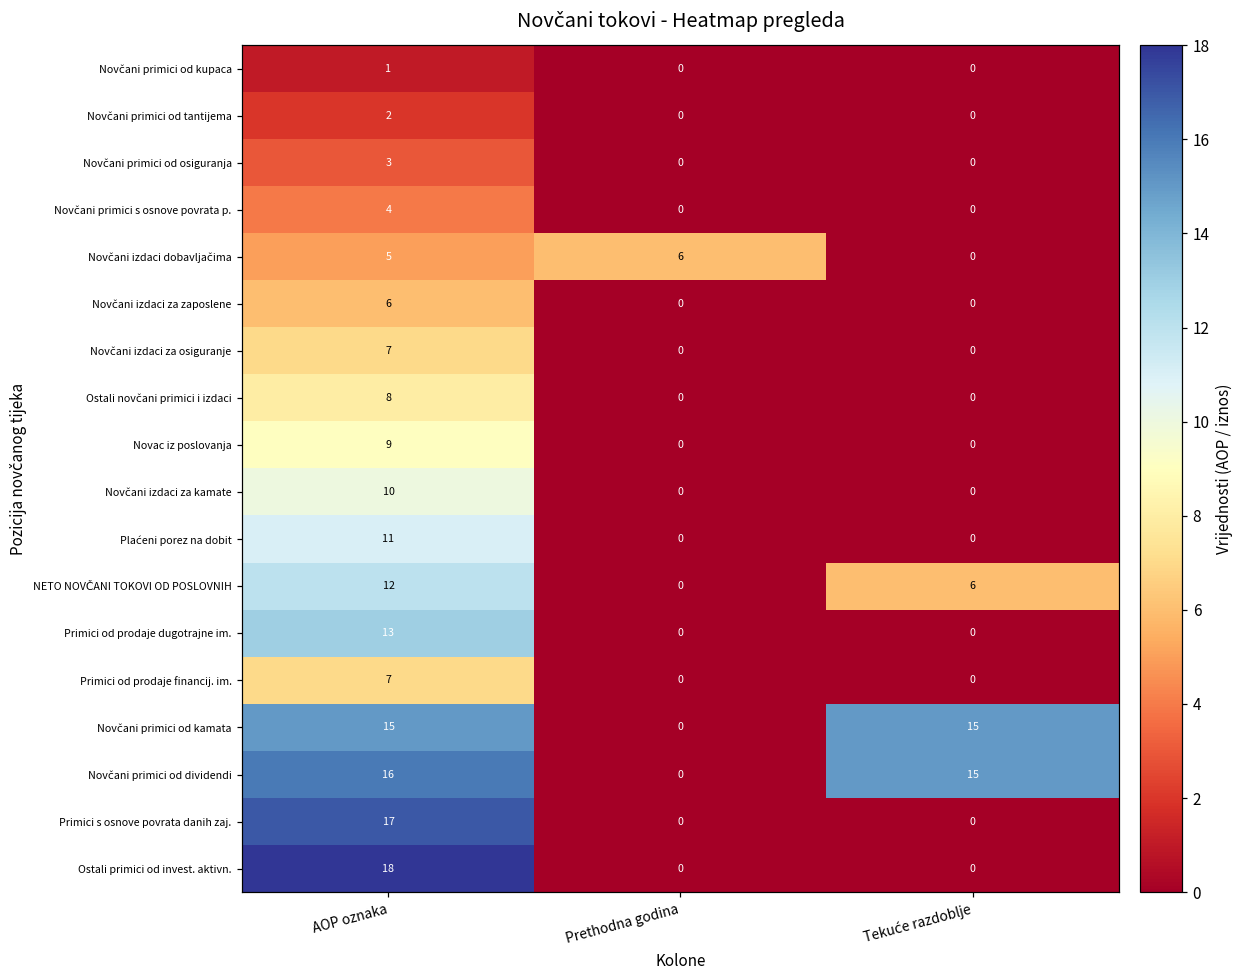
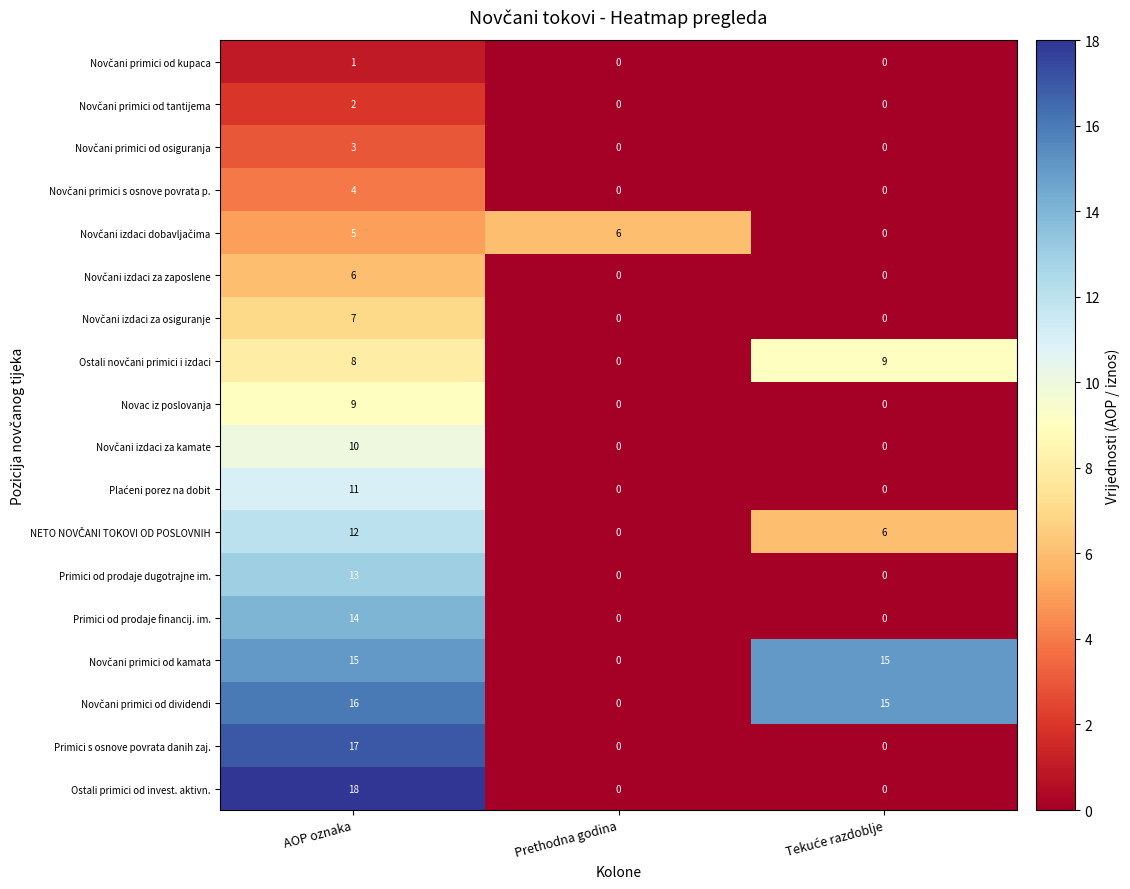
  {
    "Novčani primici od kupaca": {
      "AOP oznaka": 1,
      "Prethodna godina": 0,
      "Tekuće razdoblje": 0
    },
    "Novčani primici od tantijema": {
      "AOP oznaka": 2,
      "Prethodna godina": 0,
      "Tekuće razdoblje": 0
    },
    "Novčani primici od osiguranja": {
      "AOP oznaka": 3,
      "Prethodna godina": 0,
      "Tekuće razdoblje": 0
    },
    "Novčani primici s osnove povrata p.": {
      "AOP oznaka": 4,
      "Prethodna godina": 0,
      "Tekuće razdoblje": 0
    },
    "Novčani izdaci dobavljačima": {
      "AOP oznaka": 5,
      "Prethodna godina": 6,
      "Tekuće razdoblje": 0
    },
    "Novčani izdaci za zaposlene": {
      "AOP oznaka": 6,
      "Prethodna godina": 0,
      "Tekuće razdoblje": 0
    },
    "Novčani izdaci za osiguranje": {
      "AOP oznaka": 7,
      "Prethodna godina": 0,
      "Tekuće razdoblje": 0
    },
    "Ostali novčani primici i izdaci": {
      "AOP oznaka": 8,
      "Prethodna godina": 0,
-     "Tekuće razdoblje": 0
+     "Tekuće razdoblje": 9
    },
    "Novac iz poslovanja": {
      "AOP oznaka": 9,
      "Prethodna godina": 0,
      "Tekuće razdoblje": 0
    },
    "Novčani izdaci za kamate": {
      "AOP oznaka": 10,
      "Prethodna godina": 0,
      "Tekuće razdoblje": 0
    },
    "Plaćeni porez na dobit": {
      "AOP oznaka": 11,
      "Prethodna godina": 0,
      "Tekuće razdoblje": 0
    },
    "NETO NOVČANI TOKOVI OD POSLOVNIH": {
      "AOP oznaka": 12,
      "Prethodna godina": 0,
      "Tekuće razdoblje": 6
    },
    "Primici od prodaje dugotrajne im.": {
      "AOP oznaka": 13,
      "Prethodna godina": 0,
      "Tekuće razdoblje": 0
    },
    "Primici od prodaje financij. im.": {
-     "AOP oznaka": 7,
+     "AOP oznaka": 14,
      "Prethodna godina": 0,
      "Tekuće razdoblje": 0
    },
    "Novčani primici od kamata": {
      "AOP oznaka": 15,
      "Prethodna godina": 0,
      "Tekuće razdoblje": 15
    },
    "Novčani primici od dividendi": {
      "AOP oznaka": 16,
      "Prethodna godina": 0,
      "Tekuće razdoblje": 15
    },
    "Primici s osnove povrata danih zaj.": {
      "AOP oznaka": 17,
      "Prethodna godina": 0,
      "Tekuće razdoblje": 0
    },
    "Ostali primici od invest. aktivn.": {
      "AOP oznaka": 18,
      "Prethodna godina": 0,
      "Tekuće razdoblje": 0
    }
  }
